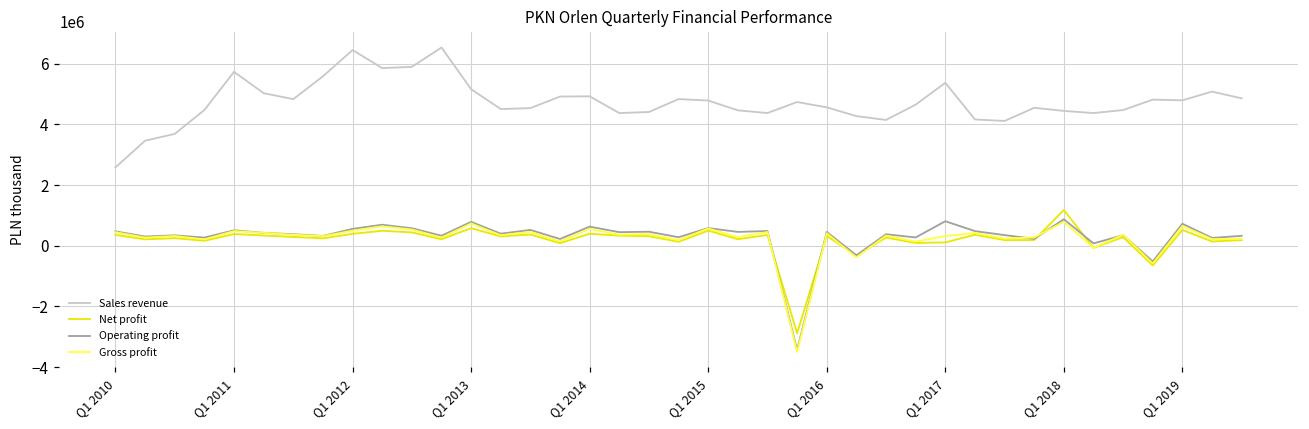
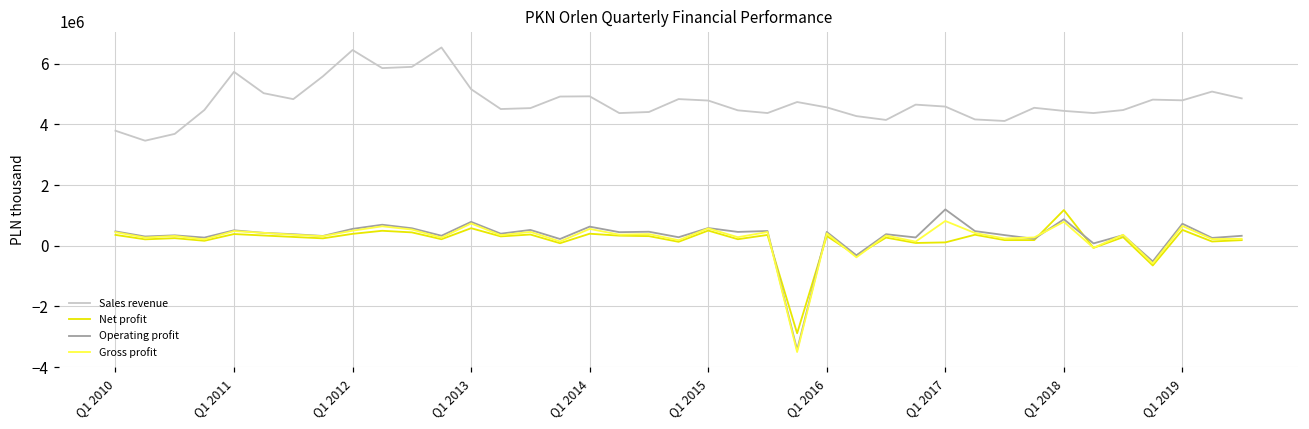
  {
    "Sales revenue": {
-     "Q1 2010": 2600000,
+     "Q1 2010": 3800000,
      "Q1 2011": 5700000,
      "Q1 2012": 6500000,
      "Q1 2013": 5200000,
      "Q1 2014": 4900000,
      "Q1 2015": 4800000,
      "Q1 2016": 4600000,
-     "Q1 2017": 5400000,
+     "Q1 2017": 4600000,
      "Q1 2018": 4400000,
      "Q1 2019": 4800000
    },
    "Net profit": {
      "Q1 2011": 400000,
      "Q1 2012": 400000,
      "Q1 2013": 600000,
      "Q1 2014": 400000,
      "Q1 2017": 100000,
      "Q1 2018": 1200000,
      "Q1 2019": 500000
    },
    "Operating profit": {
-     "Q1 2017": 800000
+     "Q1 2017": 1200000
    },
    "Gross profit": {
-     "Q1 2017": 300000
+     "Q1 2017": 800000
    }
  }
